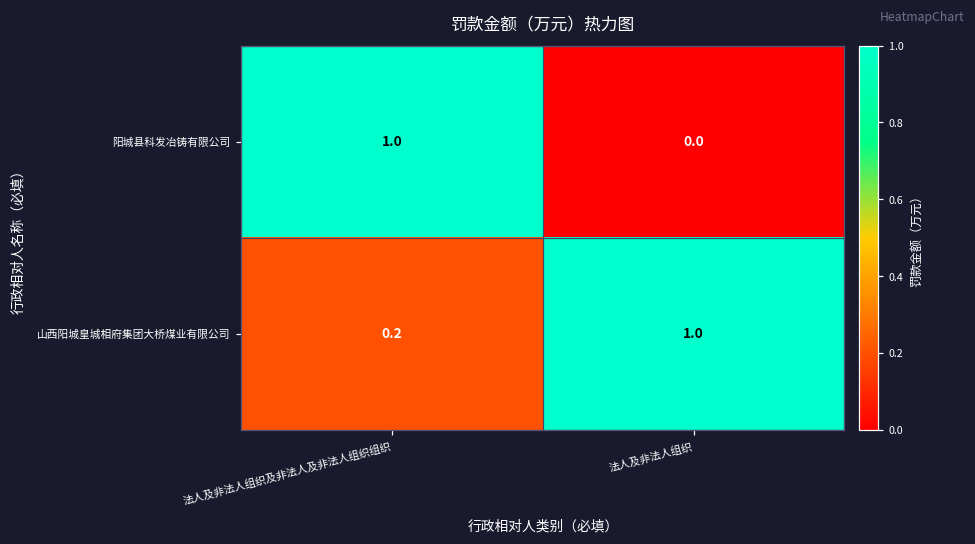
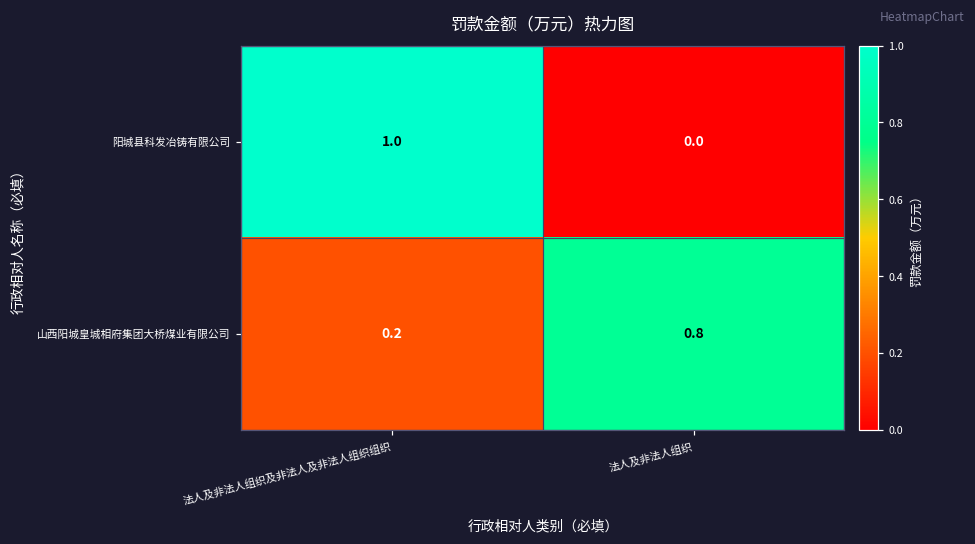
  {
    "阳城县科发冶铸有限公司": {
      "法人及非法人组织及非法人及非法人组织组织": 1.0,
      "法人及非法人组织": 0.0
    },
    "山西阳城皇城相府集团大桥煤业有限公司": {
      "法人及非法人组织及非法人及非法人组织组织": 0.2,
-     "法人及非法人组织": 1.0
+     "法人及非法人组织": 0.8
    }
  }
